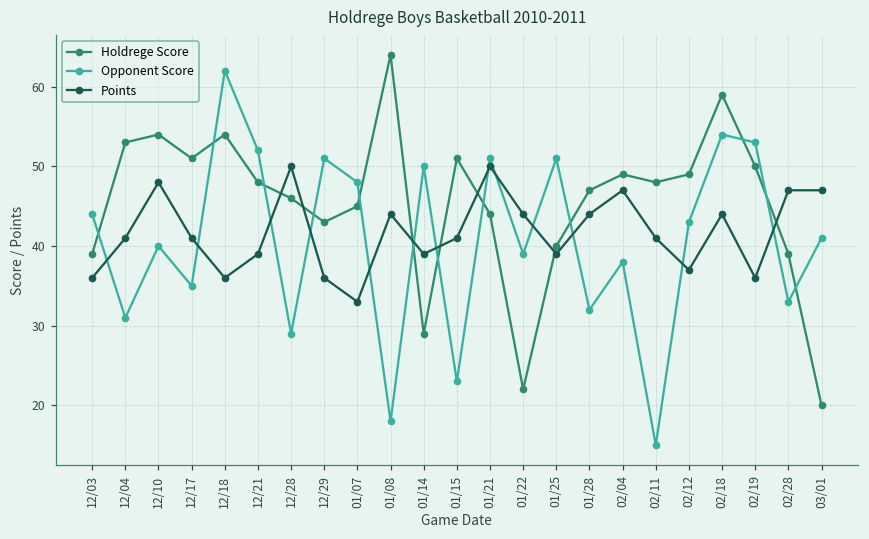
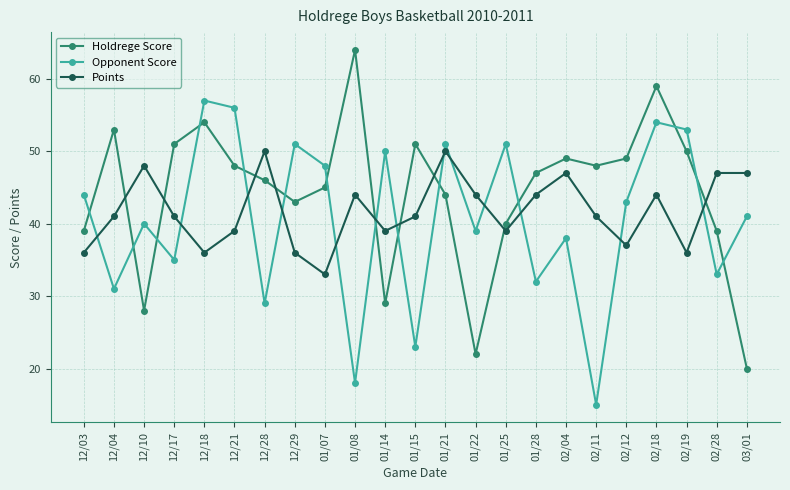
  {
    "Holdrege Score": {
      "12/03": 39,
      "12/04": 53,
-     "12/10": 54,
+     "12/10": 28,
      "12/17": 51,
      "12/18": 54,
      "12/21": 48,
      "12/28": 46,
      "12/29": 43,
      "01/07": 45,
      "01/08": 64,
      "01/14": 29,
      "01/15": 51,
      "01/21": 44,
      "01/22": 22,
      "01/25": 40,
      "01/28": 47,
      "02/04": 49,
      "02/11": 48,
      "02/12": 49,
      "02/18": 59,
      "02/19": 50,
      "02/28": 39,
      "03/01": 20
    },
    "Opponent Score": {
      "12/03": 44,
      "12/04": 31,
      "12/10": 40,
      "12/17": 35,
-     "12/18": 62,
-     "12/21": 52,
+     "12/18": 57,
+     "12/21": 56,
      "12/28": 29,
      "12/29": 51,
      "01/07": 48,
      "01/08": 18,
      "01/14": 50,
      "01/15": 23,
      "01/21": 51,
      "01/22": 39,
      "01/25": 51,
      "01/28": 32,
      "02/04": 38,
      "02/11": 15,
      "02/12": 43,
      "02/18": 54,
      "02/19": 53,
      "02/28": 33,
      "03/01": 41
    },
    "Points": {
      "12/03": 36,
      "12/04": 41,
      "12/10": 48,
      "12/17": 41,
      "12/18": 36,
      "12/21": 39,
      "12/28": 50,
      "12/29": 36,
      "01/07": 33,
      "01/08": 44,
      "01/14": 39,
      "01/15": 41,
      "01/21": 50,
      "01/22": 44,
      "01/25": 39,
      "01/28": 44,
      "02/04": 47,
      "02/11": 41,
      "02/12": 37,
      "02/18": 44,
      "02/19": 36,
      "02/28": 47,
      "03/01": 47
    }
  }
